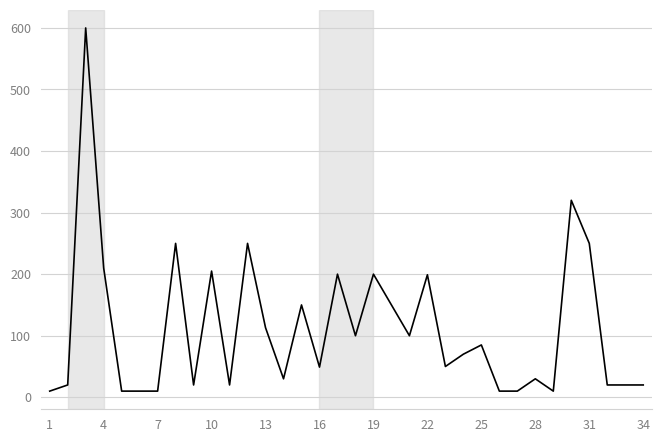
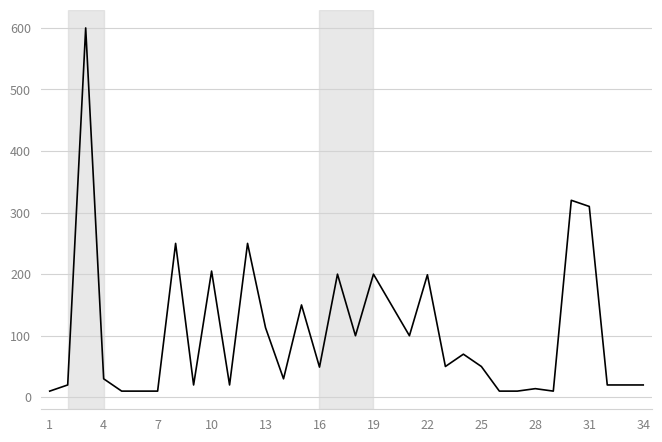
  {
    "1": 10,
-   "4": 210,
+   "4": 30,
    "7": 10,
    "10": 210,
    "13": 110,
    "16": 50,
    "19": 200,
    "22": 200,
-   "25": 90,
-   "28": 30,
-   "31": 250,
+   "25": 50,
+   "28": 10,
+   "31": 310,
    "34": 20
  }
